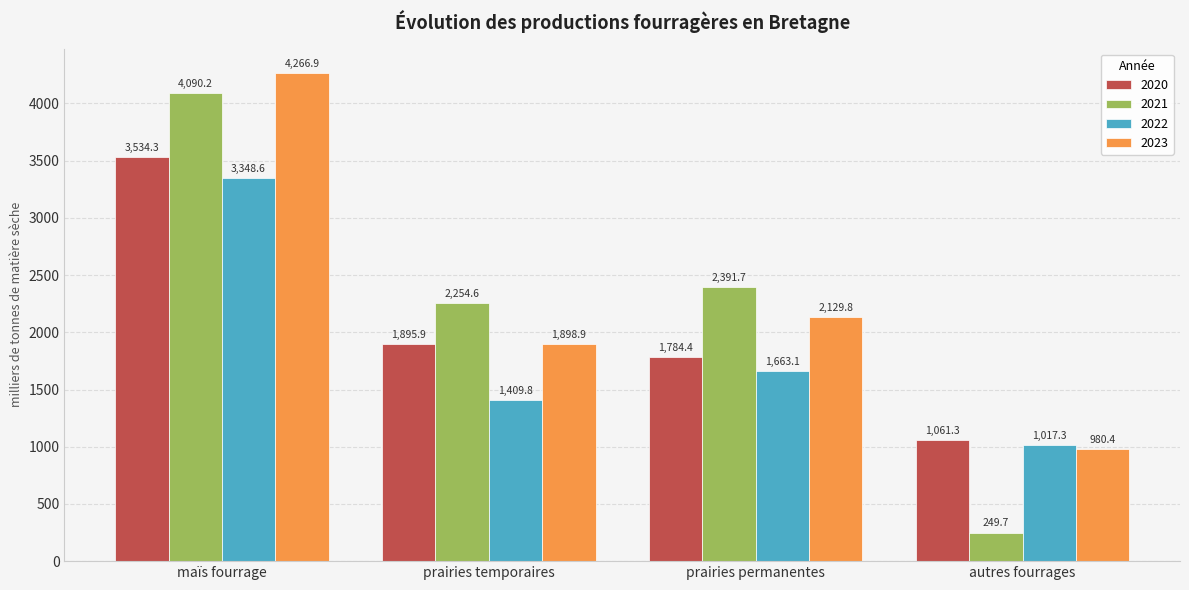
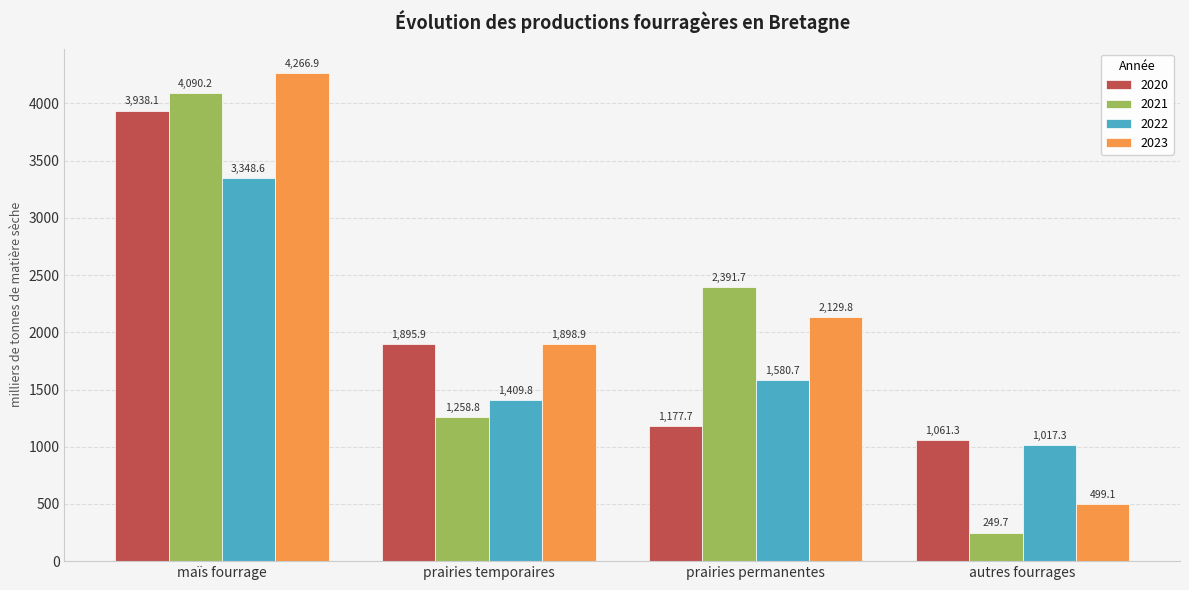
  {
    "2020": {
-     "maïs fourrage": "3,534.3",
+     "maïs fourrage": "3,938.1",
      "prairies temporaires": "1,895.9",
-     "prairies permanentes": "1,784.4",
+     "prairies permanentes": "1,177.7",
      "autres fourrages": "1,061.3"
    },
    "2021": {
      "maïs fourrage": "4,090.2",
-     "prairies temporaires": "2,254.6",
+     "prairies temporaires": "1,258.8",
      "prairies permanentes": "2,391.7",
      "autres fourrages": "249.7"
    },
    "2022": {
      "maïs fourrage": "3,348.6",
      "prairies temporaires": "1,409.8",
-     "prairies permanentes": "1,663.1",
+     "prairies permanentes": "1,580.7",
      "autres fourrages": "1,017.3"
    },
    "2023": {
      "maïs fourrage": "4,266.9",
      "prairies temporaires": "1,898.9",
      "prairies permanentes": "2,129.8",
-     "autres fourrages": "980.4"
+     "autres fourrages": "499.1"
    }
  }
